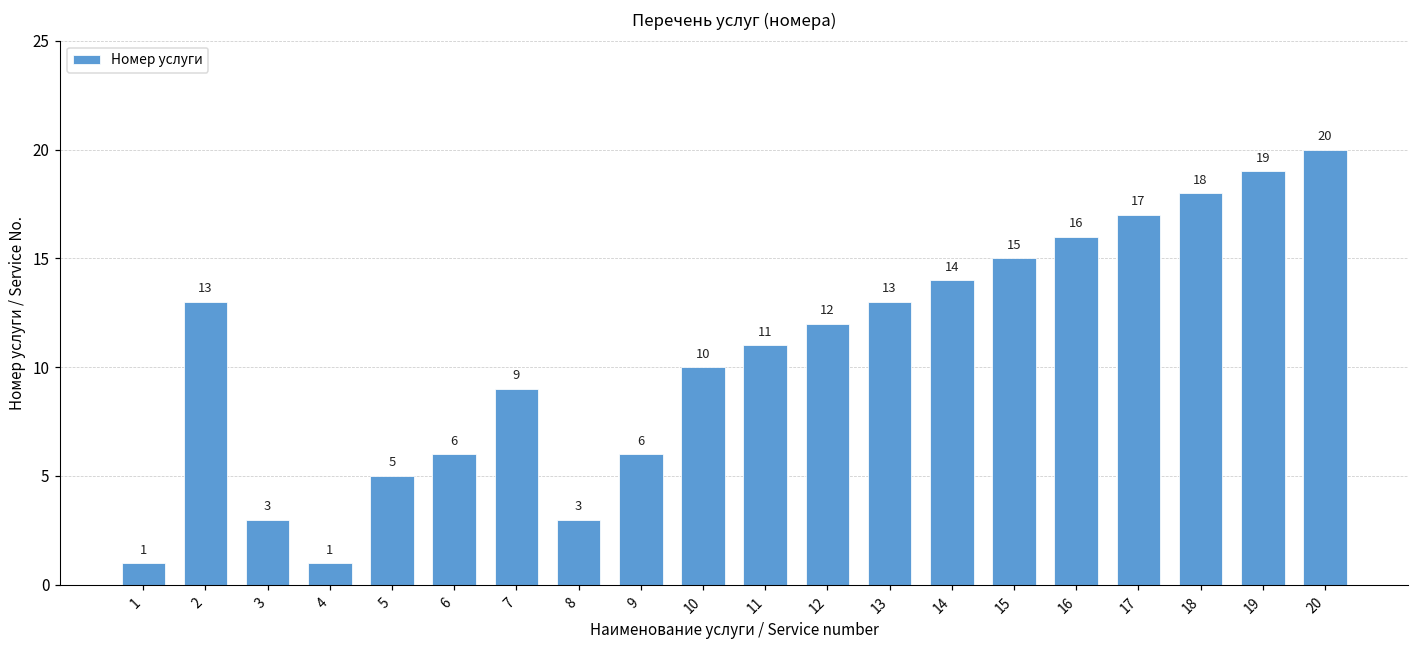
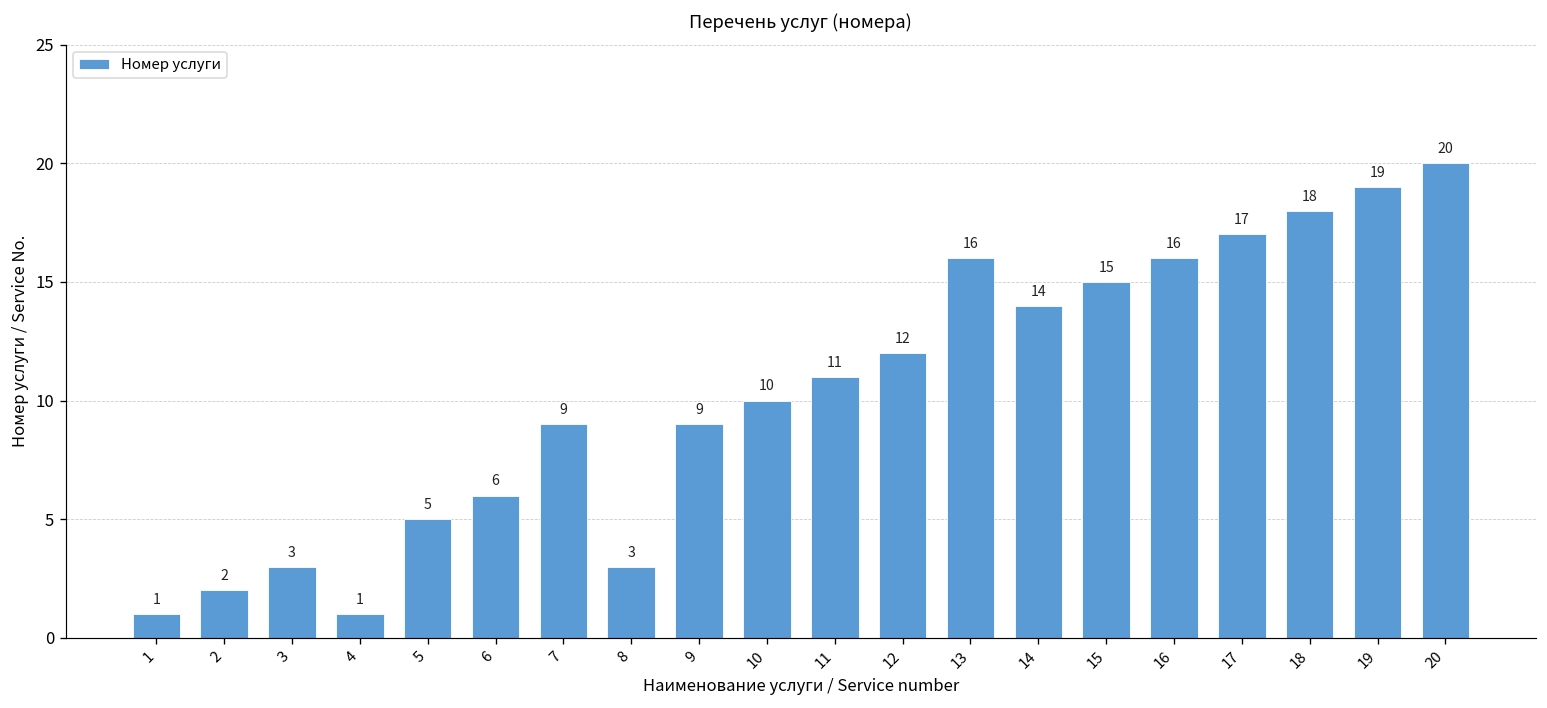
  {
    "1": 1,
-   "2": 13,
+   "2": 2,
    "3": 3,
    "4": 1,
    "5": 5,
    "6": 6,
    "7": 9,
    "8": 3,
-   "9": 6,
+   "9": 9,
    "10": 10,
    "11": 11,
    "12": 12,
-   "13": 13,
+   "13": 16,
    "14": 14,
    "15": 15,
    "16": 16,
    "17": 17,
    "18": 18,
    "19": 19,
    "20": 20
  }
